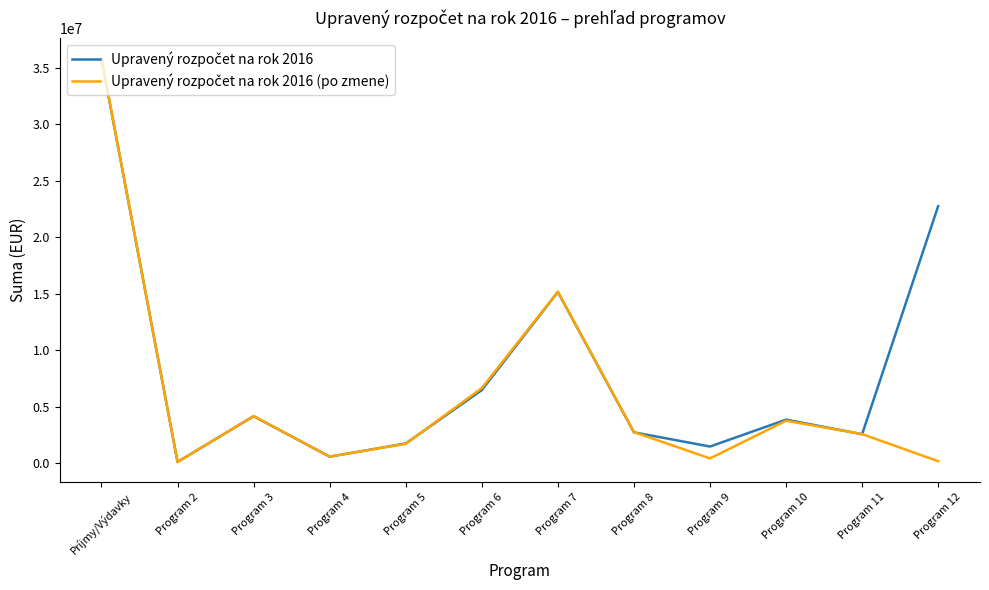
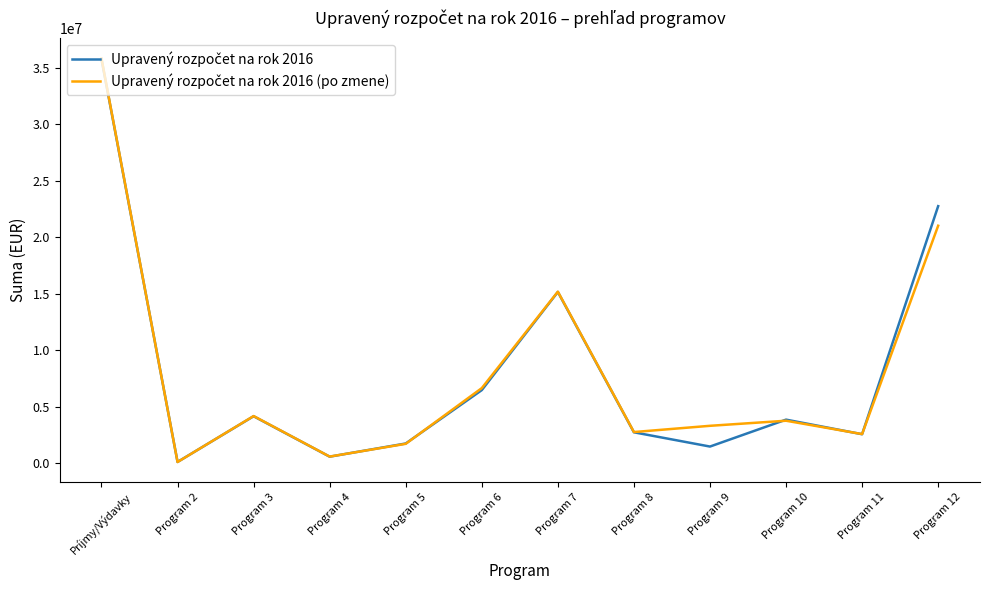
  {
    "Upravený rozpočet na rok 2016": {
      "Program 9": 1500000,
      "Program 12": 22700000
    },
    "Upravený rozpočet na rok 2016 (po zmene)": {
-     "Program 9": 400000,
-     "Program 12": 200000
+     "Program 9": 3300000,
+     "Program 12": 21000000
    }
  }
